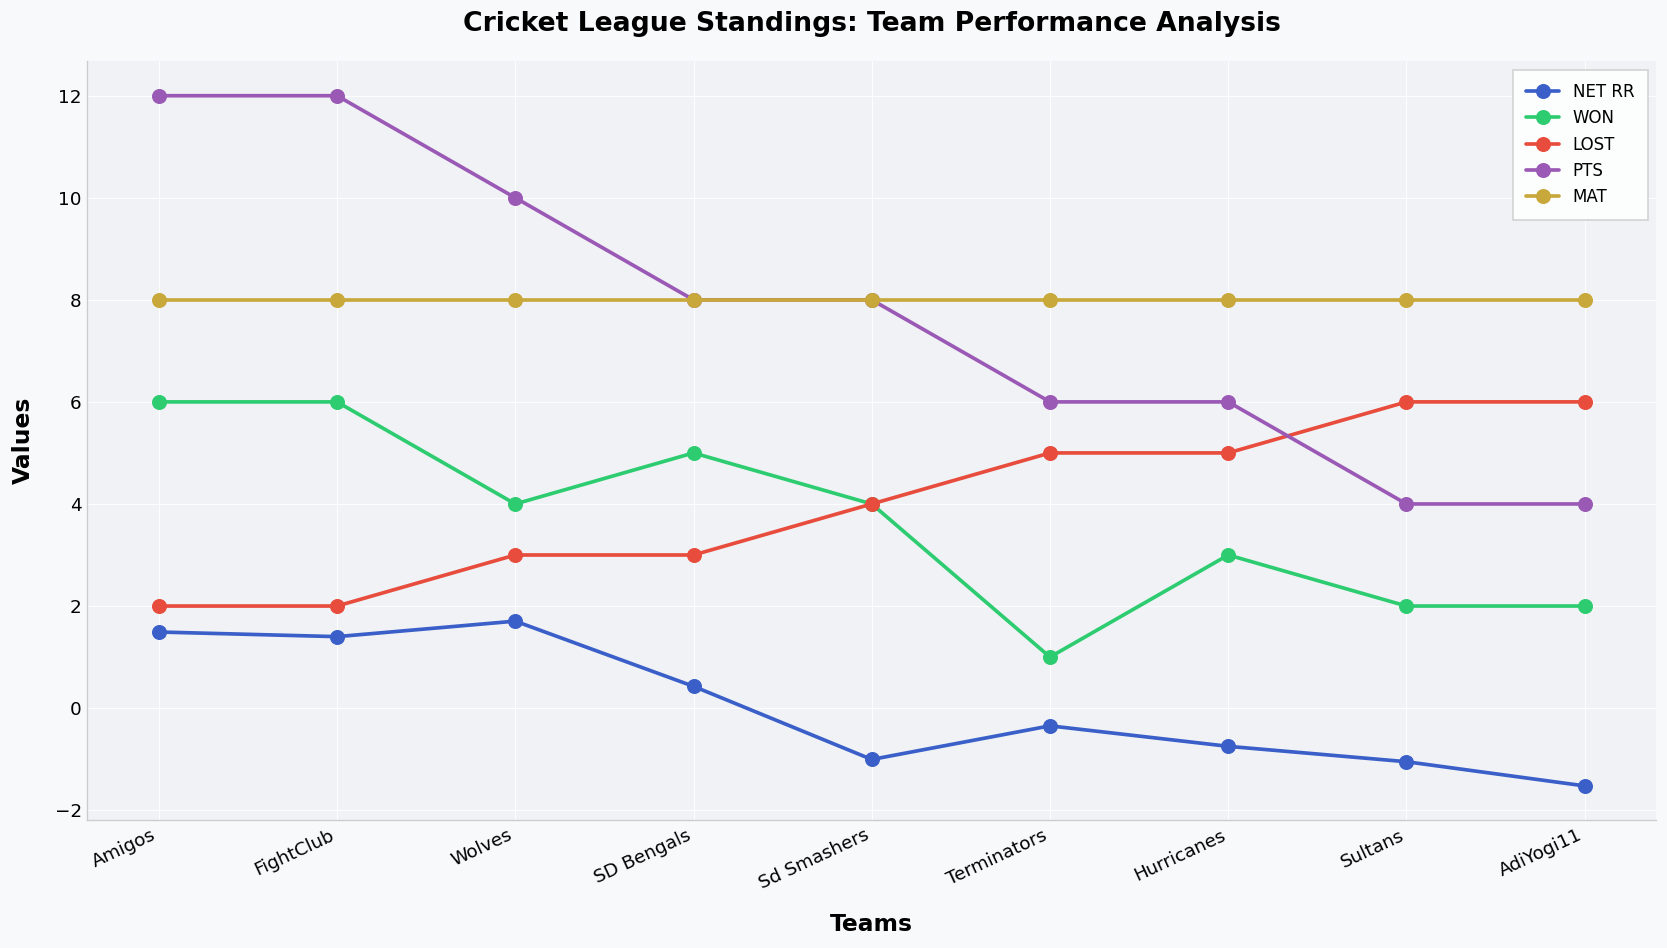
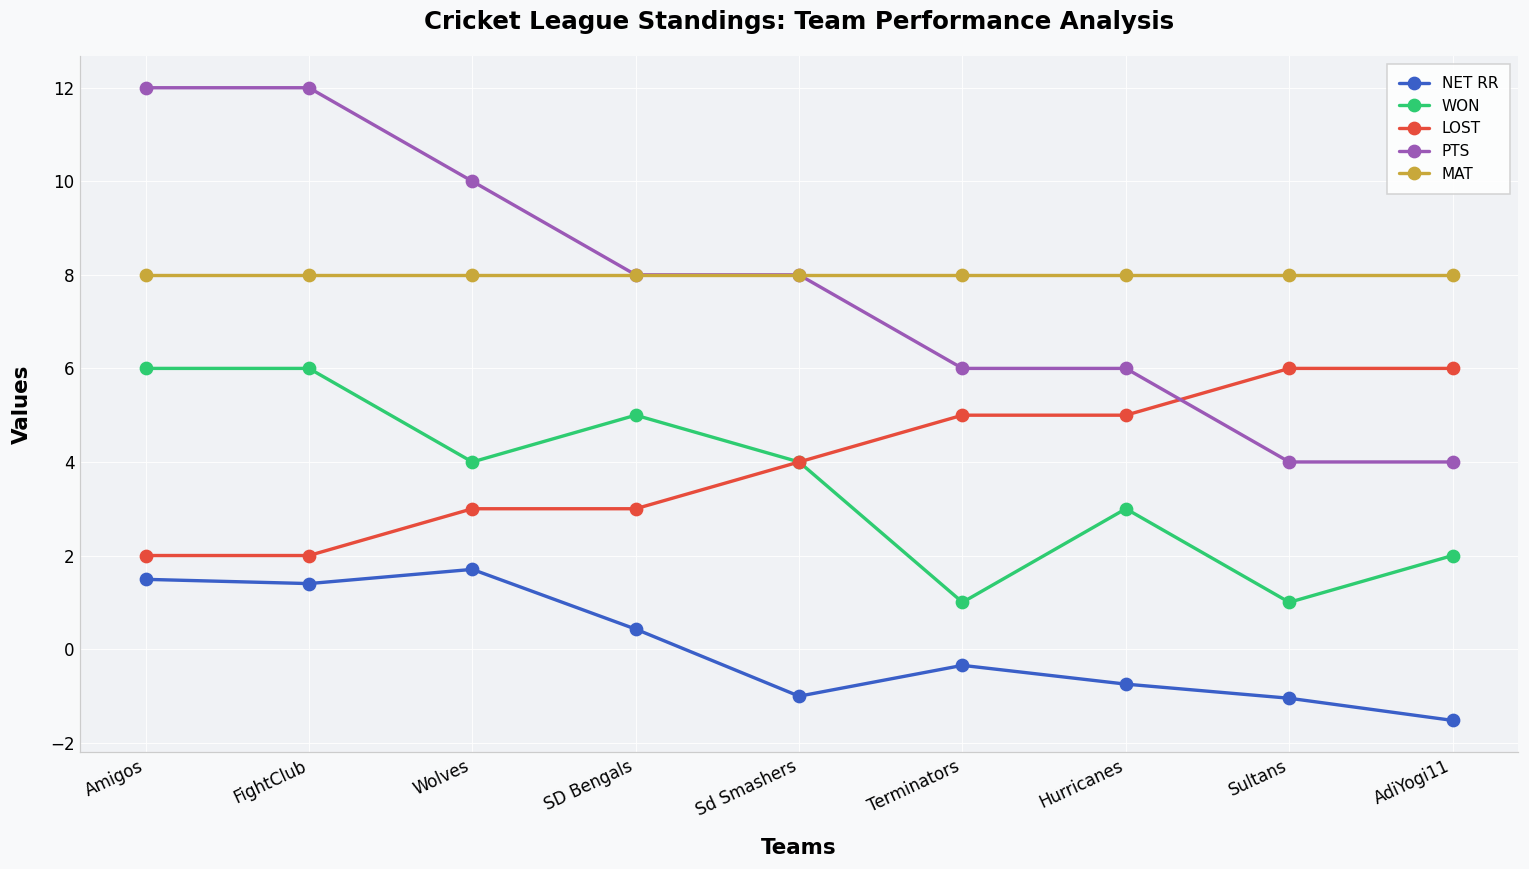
  {
    "NET RR": {
      "Amigos": 1.5,
      "FightClub": 1.4,
      "Wolves": 1.7,
      "SD Bengals": 0.4,
      "Sd Smashers": -1,
      "Terminators": -0.3,
      "Hurricanes": -0.7,
      "Sultans": -1,
      "AdiYogi11": -1.5
    },
    "WON": {
      "Amigos": 6,
      "FightClub": 6,
      "Wolves": 4,
      "SD Bengals": 5,
      "Terminators": 1,
      "Hurricanes": 3,
-     "Sultans": 2,
+     "Sultans": 1,
      "AdiYogi11": 2
    },
    "LOST": {
      "Amigos": 2,
      "FightClub": 2,
      "Wolves": 3,
      "SD Bengals": 3,
      "Terminators": 5,
      "Hurricanes": 5,
      "Sultans": 6,
      "AdiYogi11": 6
    },
    "PTS": {
      "Amigos": 12,
      "FightClub": 12,
      "Wolves": 10,
      "Terminators": 6,
      "Hurricanes": 6,
      "Sultans": 4,
      "AdiYogi11": 4
    },
    "MAT": {
      "Amigos": 8,
      "FightClub": 8,
      "Wolves": 8,
      "Terminators": 8,
      "Hurricanes": 8,
      "Sultans": 8,
      "AdiYogi11": 8
    }
  }
